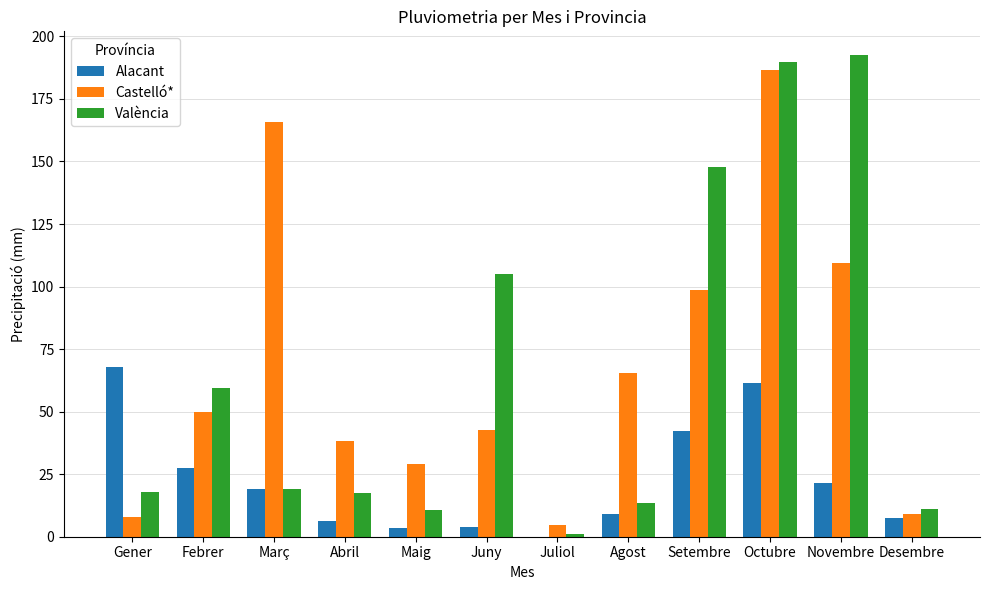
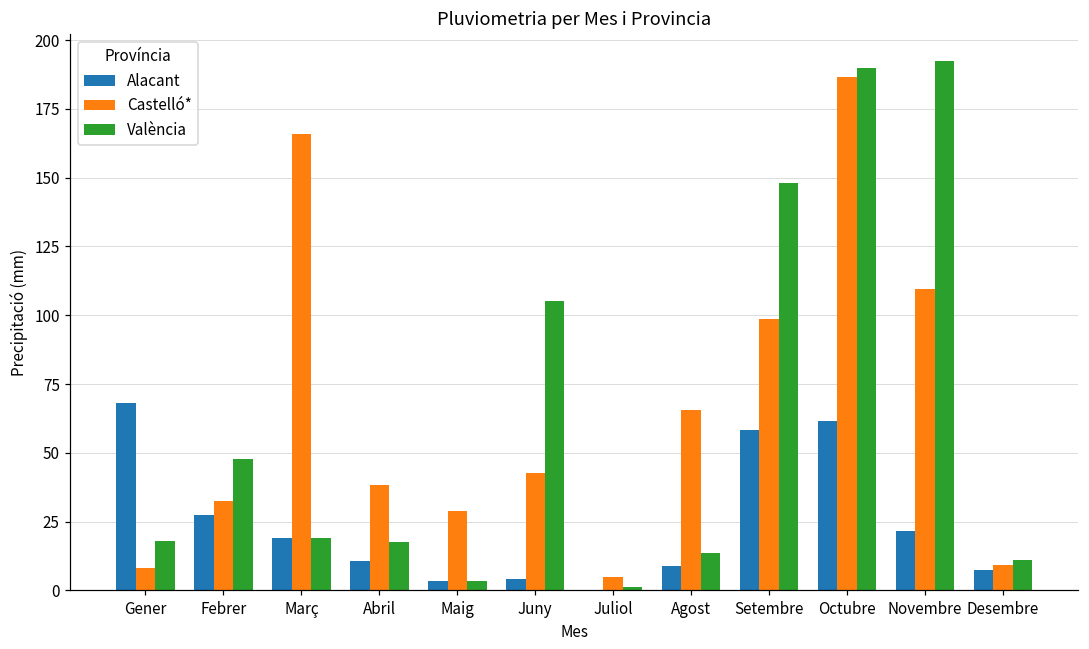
  {
    "Alacant": {
      "Gener": 68,
      "Febrer": 27,
      "Març": 19,
-     "Abril": 6,
+     "Abril": 11,
      "Maig": 3,
      "Juny": 4,
      "Juliol": 0,
      "Agost": 9,
-     "Setembre": 42,
+     "Setembre": 58,
      "Octubre": 61,
      "Novembre": 22,
      "Desembre": 7
    },
    "Castelló*": {
      "Gener": 8,
-     "Febrer": 50,
+     "Febrer": 32,
      "Març": 166,
      "Abril": 38,
      "Maig": 29,
      "Juny": 43,
      "Juliol": 5,
      "Agost": 66,
      "Setembre": 99,
      "Octubre": 187,
      "Novembre": 110,
      "Desembre": 9
    },
    "València": {
      "Gener": 18,
-     "Febrer": 60,
+     "Febrer": 48,
      "Març": 19,
      "Abril": 18,
-     "Maig": 11,
+     "Maig": 4,
      "Juny": 105,
      "Juliol": 1,
      "Agost": 14,
      "Setembre": 148,
      "Octubre": 190,
      "Novembre": 192,
      "Desembre": 11
    }
  }
